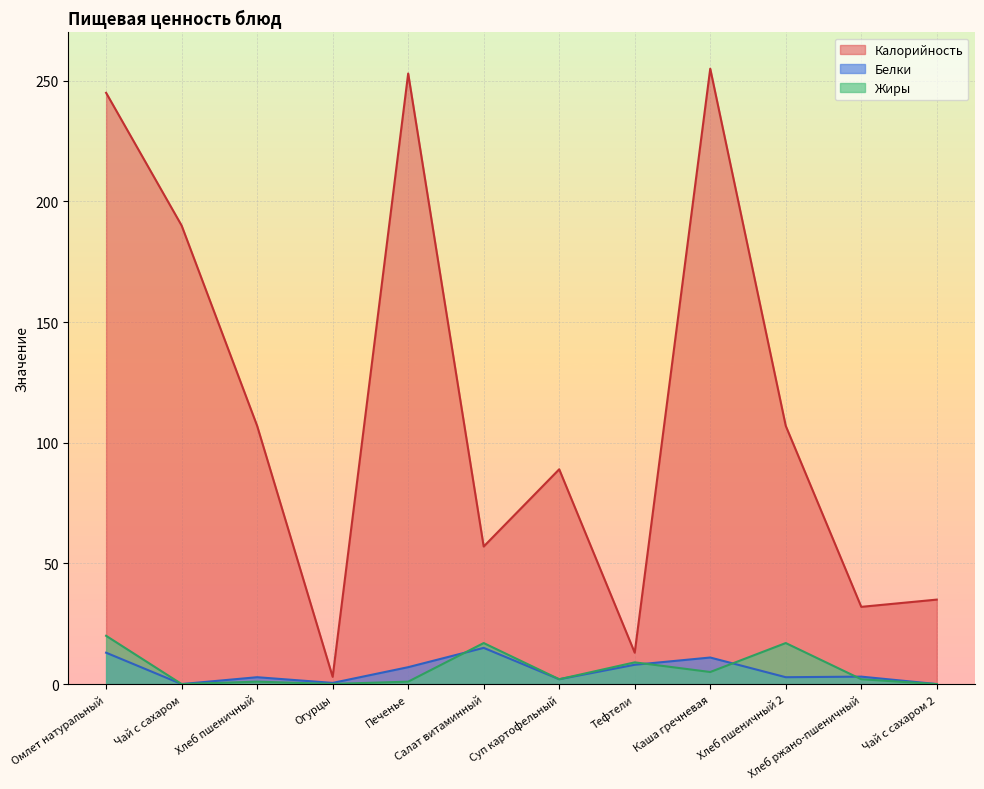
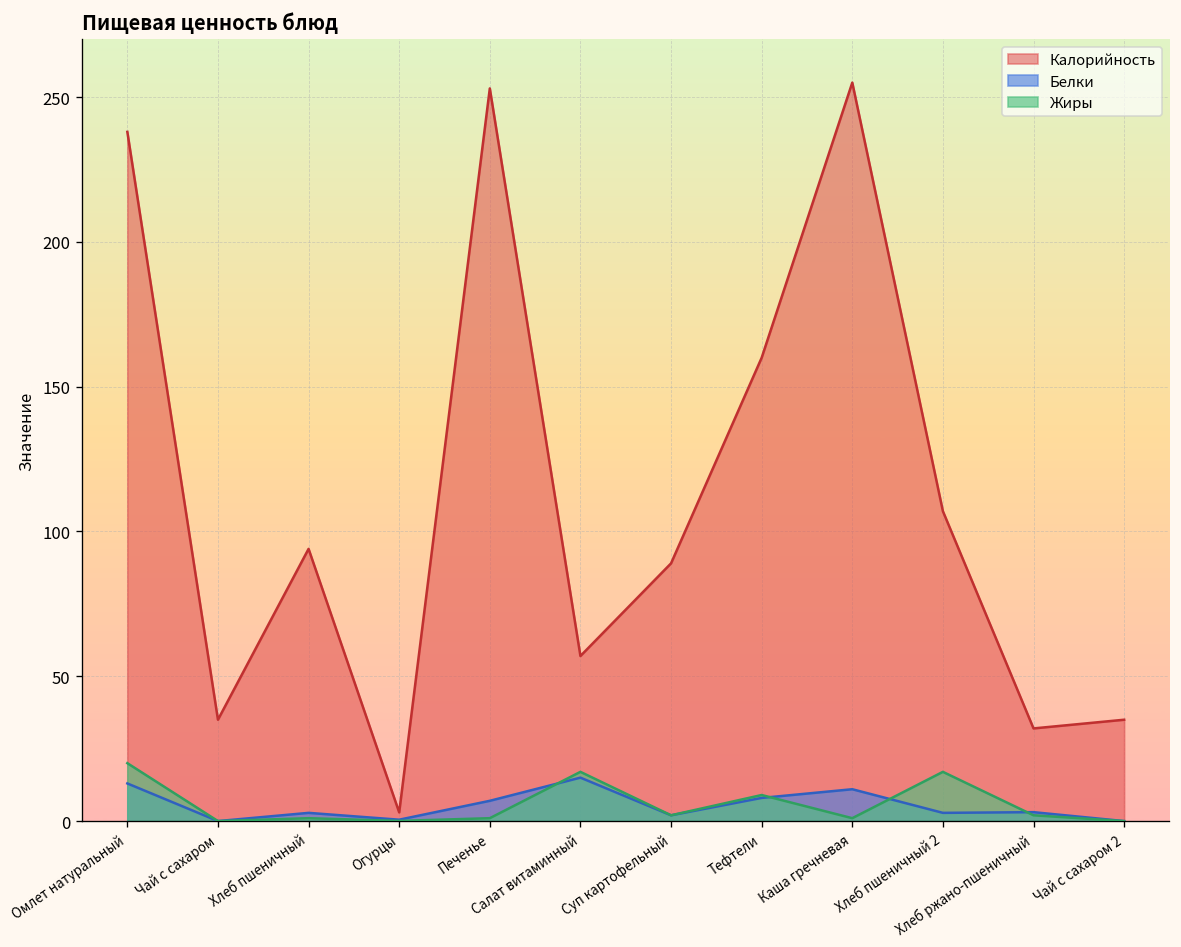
  {
    "Калорийность": {
-     "Омлет натуральный": 245,
-     "Чай с сахаром": 190,
-     "Хлеб пшеничный": 107,
+     "Омлет натуральный": 238,
+     "Чай с сахаром": 35,
+     "Хлеб пшеничный": 94,
      "Огурцы": 3,
      "Печенье": 253,
      "Салат витаминный": 57,
      "Суп картофельный": 89,
-     "Тефтели": 13,
+     "Тефтели": 160,
      "Каша гречневая": 255,
      "Хлеб пшеничный 2": 107,
      "Хлеб ржано-пшеничный": 32,
      "Чай с сахаром 2": 35
    },
    "Белки": {
      "Омлет натуральный": 13,
      "Хлеб пшеничный": 3,
      "Печенье": 7,
      "Салат витаминный": 15,
      "Каша гречневая": 11,
      "Хлеб пшеничный 2": 3,
      "Хлеб ржано-пшеничный": 3
    },
    "Жиры": {
      "Омлет натуральный": 20,
      "Хлеб пшеничный": 1,
      "Печенье": 1,
      "Салат витаминный": 17,
-     "Каша гречневая": 5,
+     "Каша гречневая": 1,
      "Хлеб пшеничный 2": 17,
      "Хлеб ржано-пшеничный": 2
    }
  }
